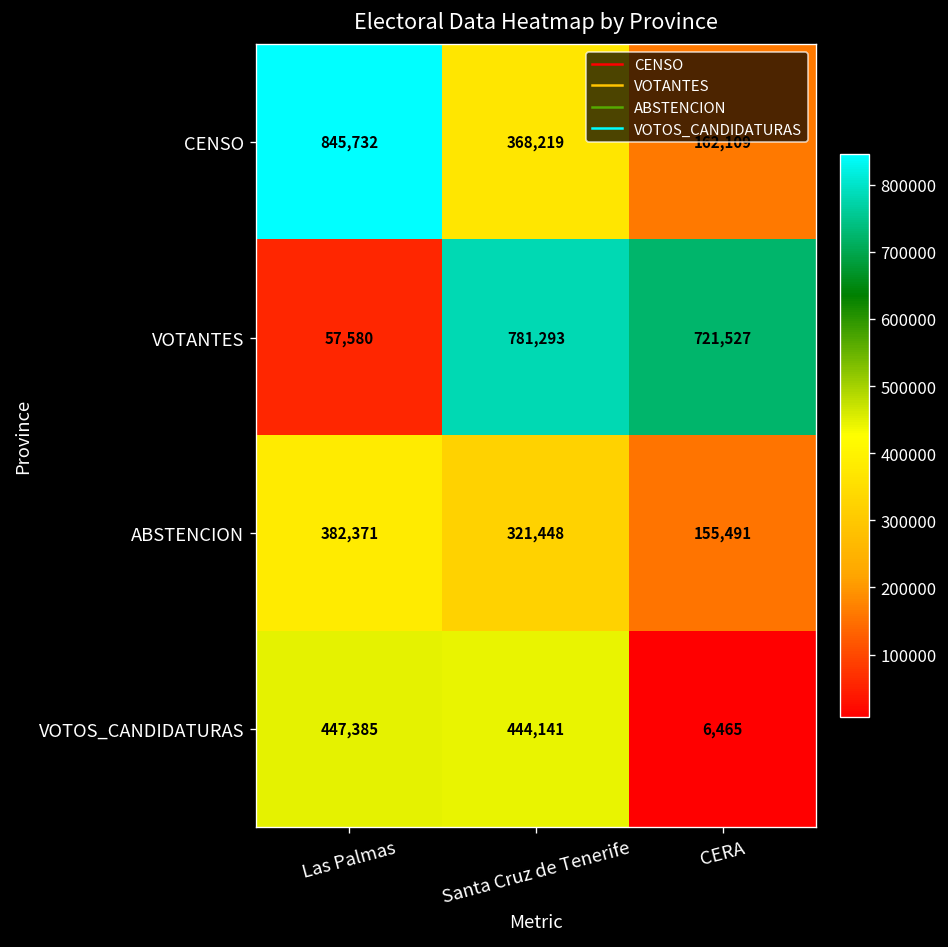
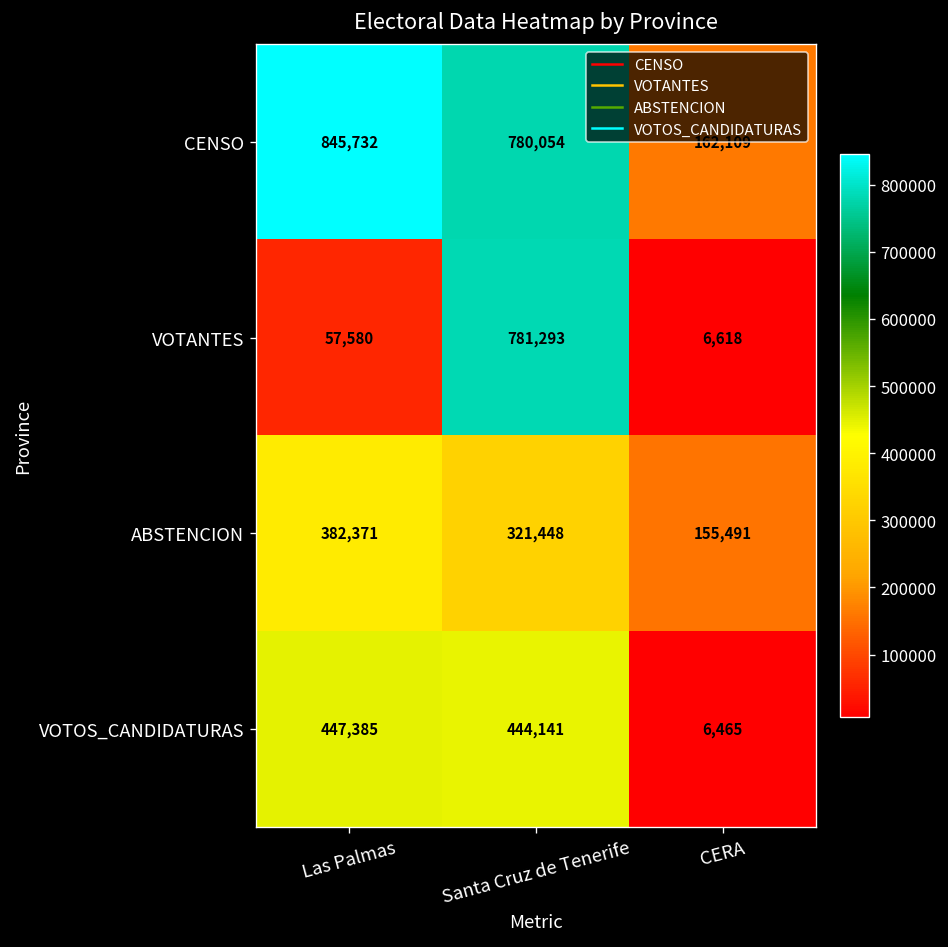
  {
    "CENSO": {
      "Las Palmas": "845,732",
-     "Santa Cruz de Tenerife": "368,219"
+     "Santa Cruz de Tenerife": "780,054"
    },
    "VOTANTES": {
      "Las Palmas": "57,580",
      "Santa Cruz de Tenerife": "781,293",
-     "CERA": "721,527"
+     "CERA": "6,618"
    },
    "ABSTENCION": {
      "Las Palmas": "382,371",
      "Santa Cruz de Tenerife": "321,448",
      "CERA": "155,491"
    },
    "VOTOS_CANDIDATURAS": {
      "Las Palmas": "447,385",
      "Santa Cruz de Tenerife": "444,141",
      "CERA": "6,465"
    }
  }
